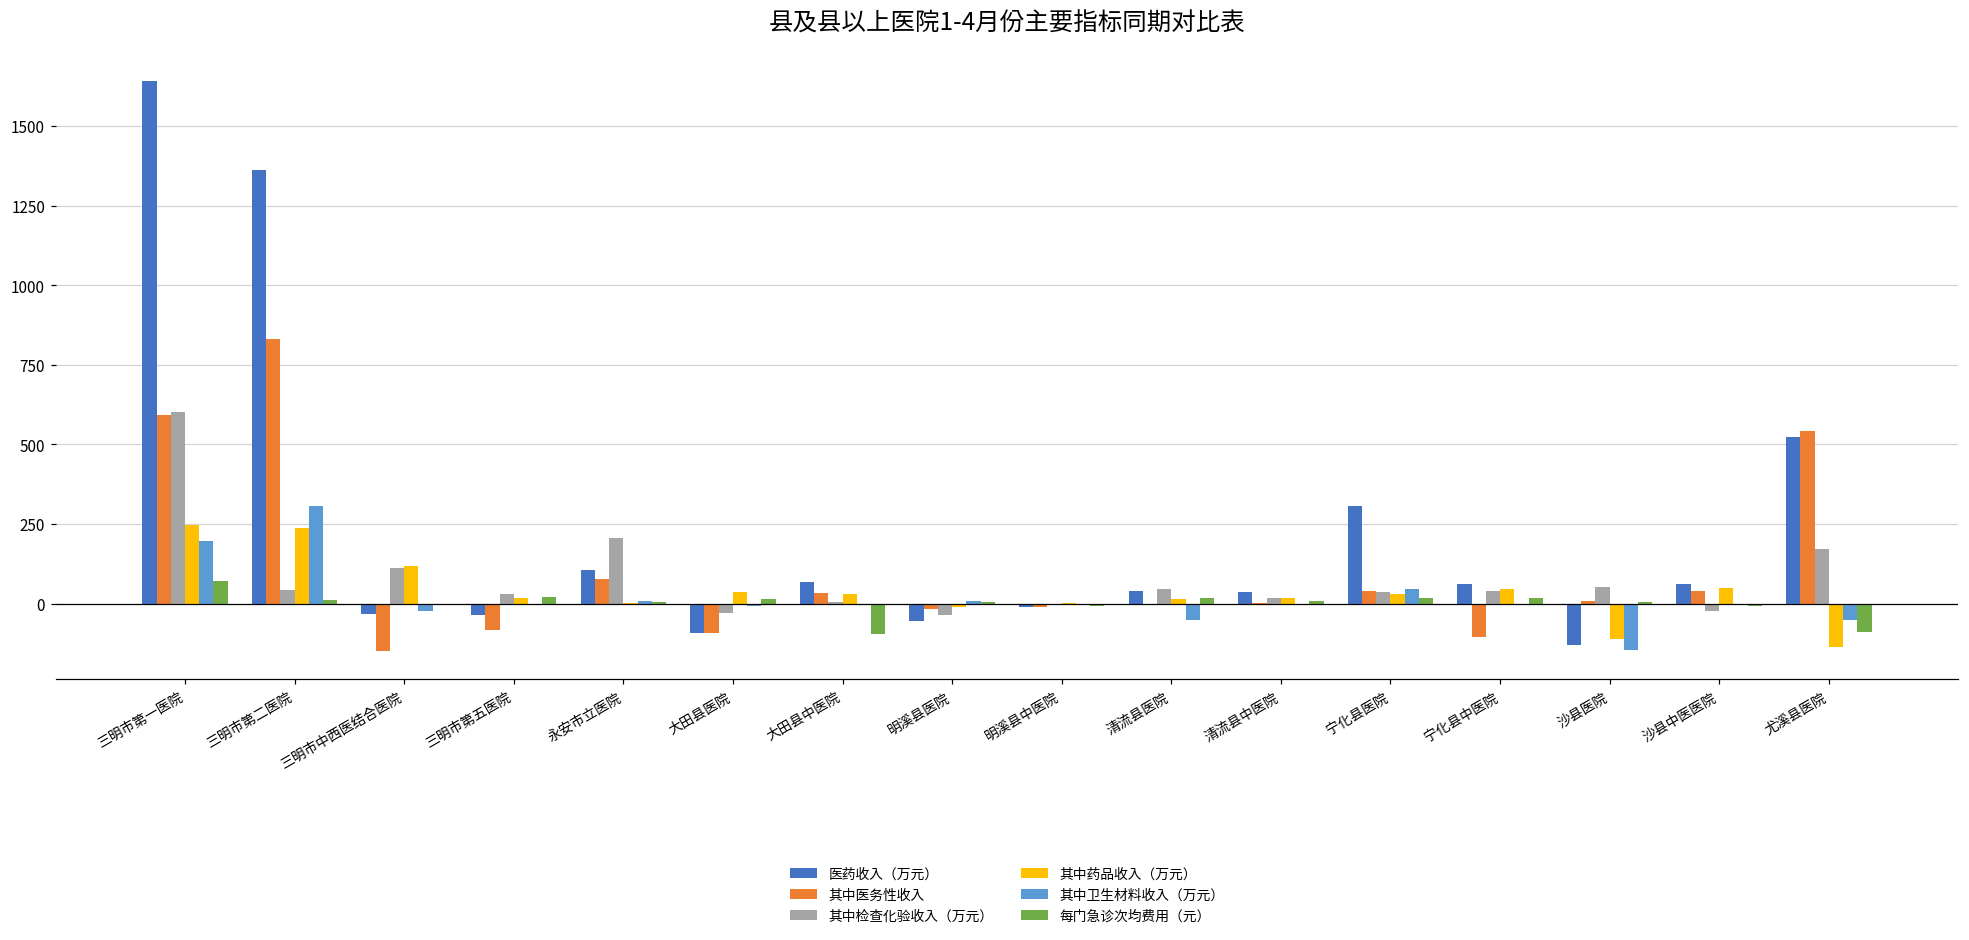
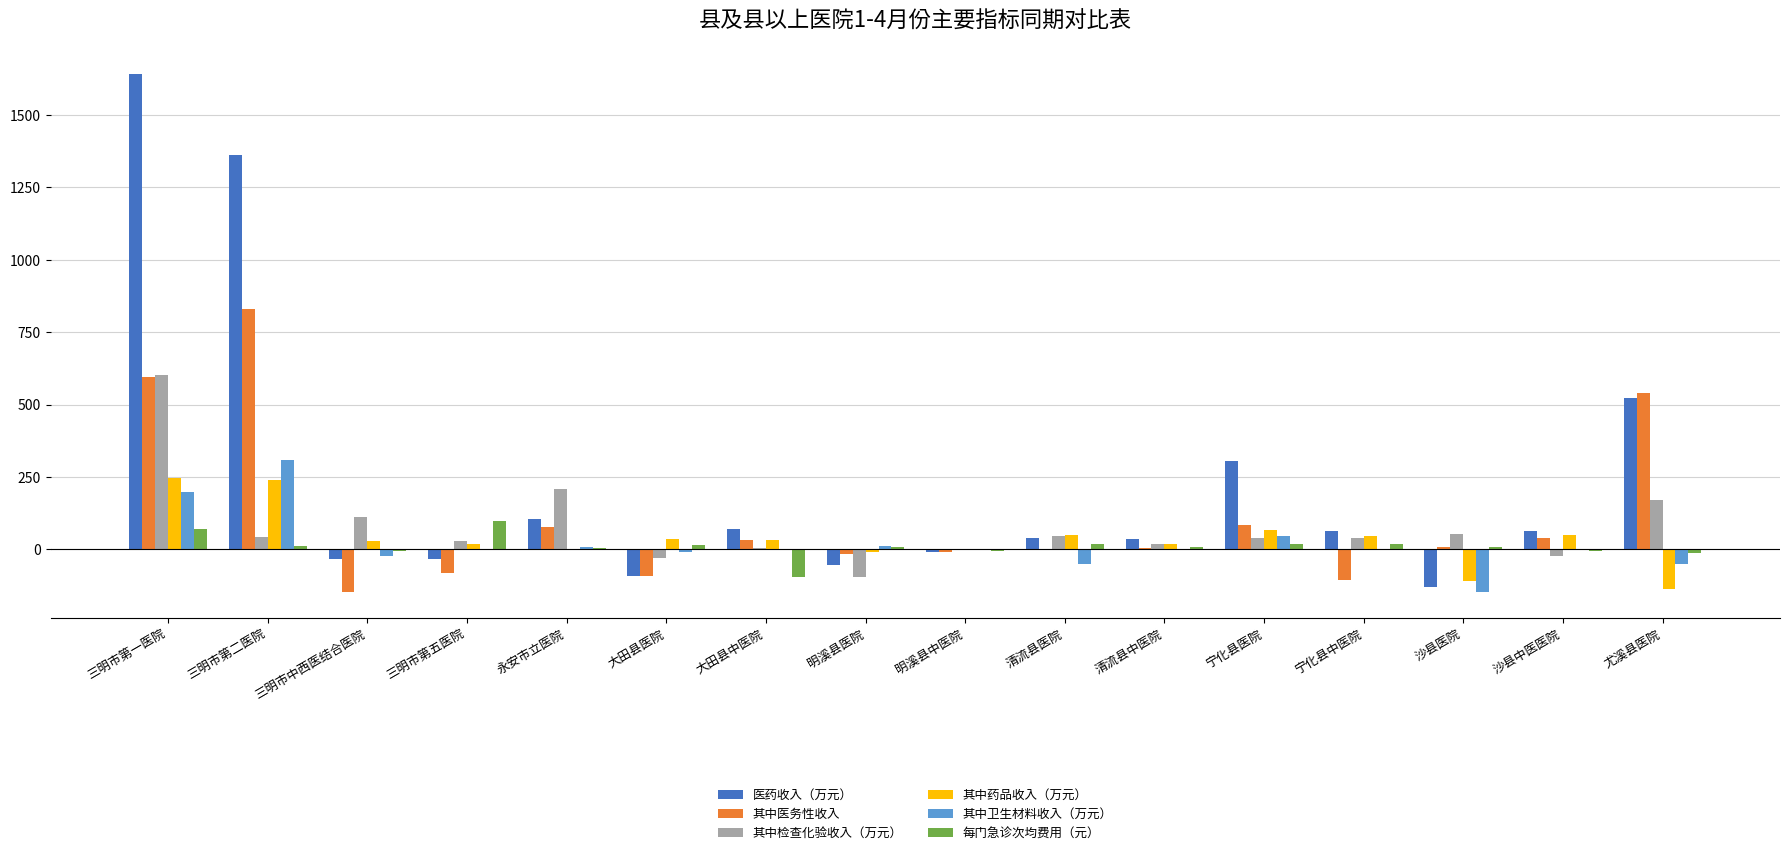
  {
    "其中医务性收入": {
      "三明市第一医院": 590,
      "三明市第二医院": 830,
      "三明市中西医结合医院": -150,
      "三明市第五医院": -80,
      "永安市立医院": 80,
      "大田县医院": -90,
      "大田县中医院": 30,
      "明溪县医院": -20,
      "明溪县中医院": -10,
-     "宁化县医院": 40,
+     "宁化县医院": 80,
      "宁化县中医院": -110,
      "沙县中医医院": 40,
      "尤溪县医院": 540
    },
    "其中检查化验收入（万元）": {
      "三明市第一医院": 600,
      "三明市第二医院": 40,
      "三明市中西医结合医院": 110,
      "三明市第五医院": 30,
      "永安市立医院": 210,
      "大田县医院": -30,
-     "明溪县医院": -40,
+     "明溪县医院": -100,
      "清流县医院": 50,
      "清流县中医院": 20,
      "宁化县医院": 40,
      "宁化县中医院": 40,
      "沙县医院": 50,
      "沙县中医医院": -20,
      "尤溪县医院": 170
    },
    "其中药品收入（万元）": {
      "三明市第一医院": 250,
      "三明市第二医院": 240,
-     "三明市中西医结合医院": 120,
+     "三明市中西医结合医院": 30,
      "三明市第五医院": 20,
      "大田县医院": 40,
      "大田县中医院": 30,
      "明溪县医院": -10,
-     "清流县医院": 20,
+     "清流县医院": 50,
      "清流县中医院": 20,
-     "宁化县医院": 30,
+     "宁化县医院": 70,
      "宁化县中医院": 50,
      "沙县医院": -110,
      "沙县中医医院": 50,
      "尤溪县医院": -140
    },
    "每门急诊次均费用（元）": {
      "三明市第一医院": 70,
      "三明市第二医院": 10,
-     "三明市第五医院": 20,
+     "三明市第五医院": 100,
      "大田县医院": 20,
      "大田县中医院": -100,
      "清流县医院": 20,
      "清流县中医院": 10,
      "宁化县医院": 20,
      "宁化县中医院": 20,
-     "尤溪县医院": -90
+     "尤溪县医院": -10
    }
  }
